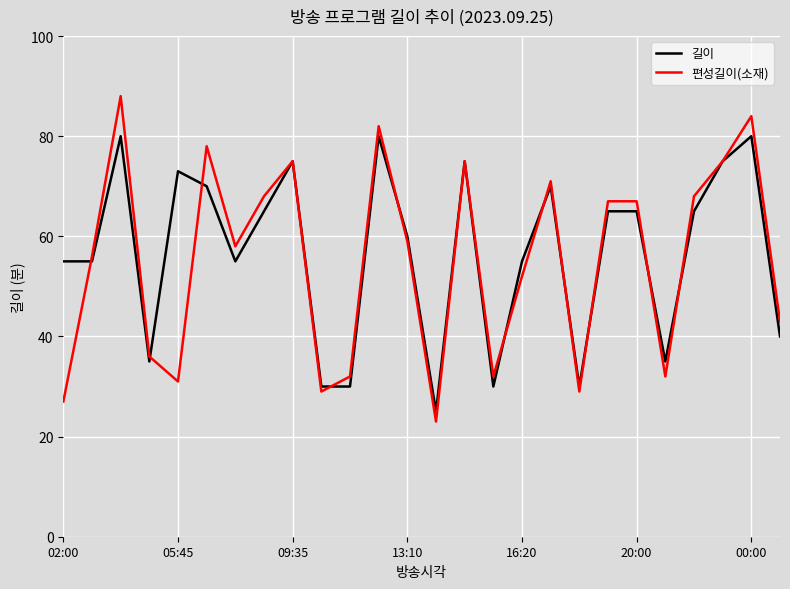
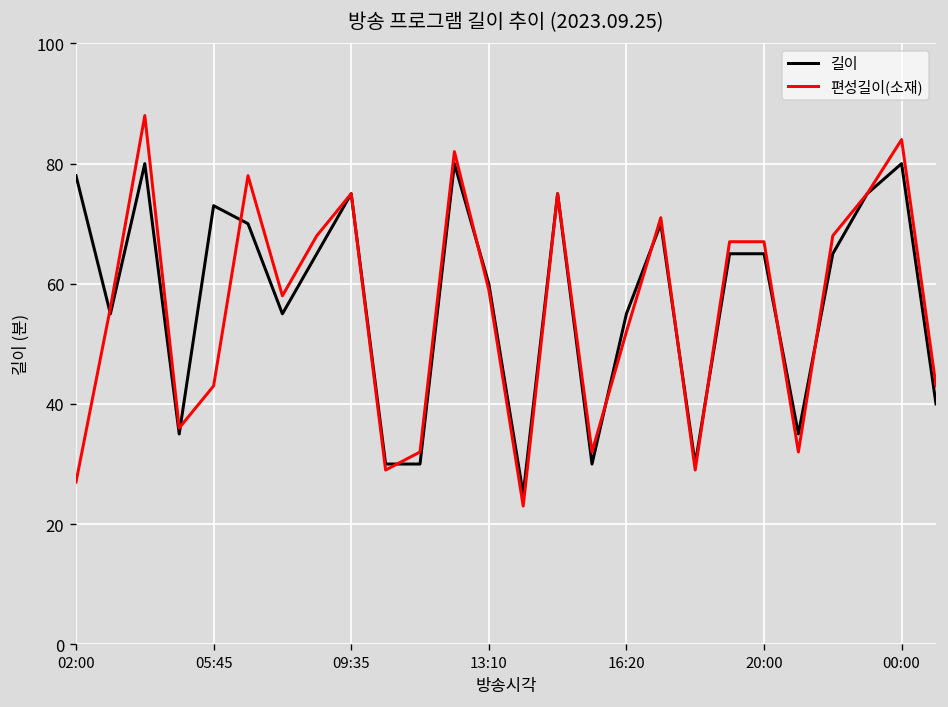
  {
    "길이": {
-     "02:00": 55,
+     "02:00": 78,
      "05:45": 73,
      "13:10": 60,
      "16:20": 55,
      "20:00": 65,
      "00:00": 80
    },
    "편성길이(소재)": {
      "02:00": 27,
-     "05:45": 31,
+     "05:45": 43,
      "13:10": 59,
      "16:20": 52,
      "20:00": 67,
      "00:00": 84
    }
  }
